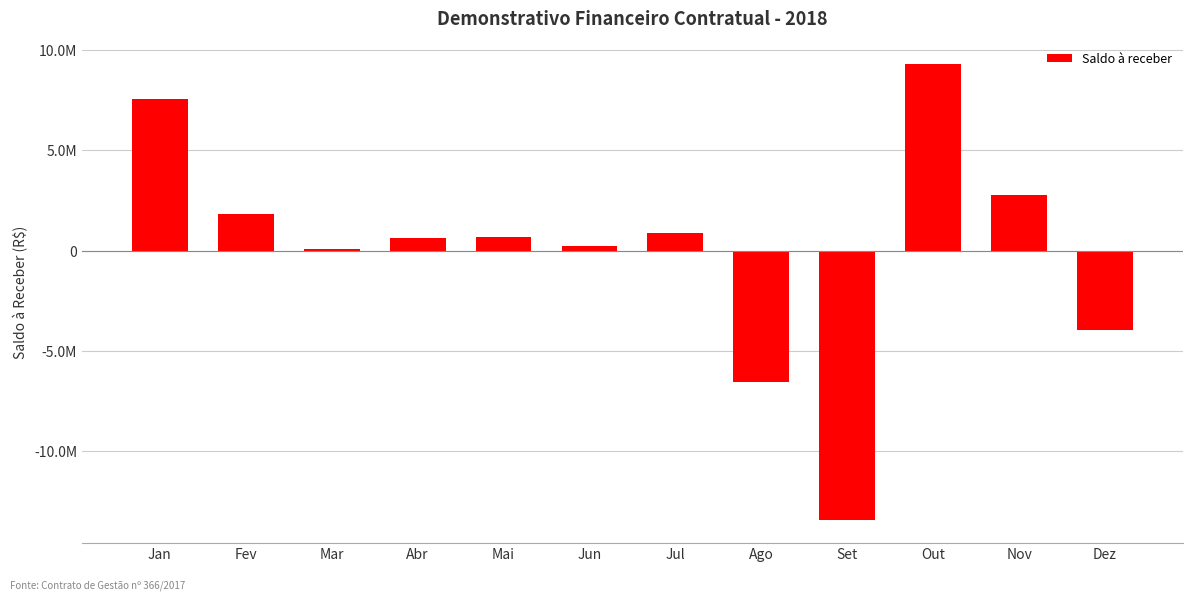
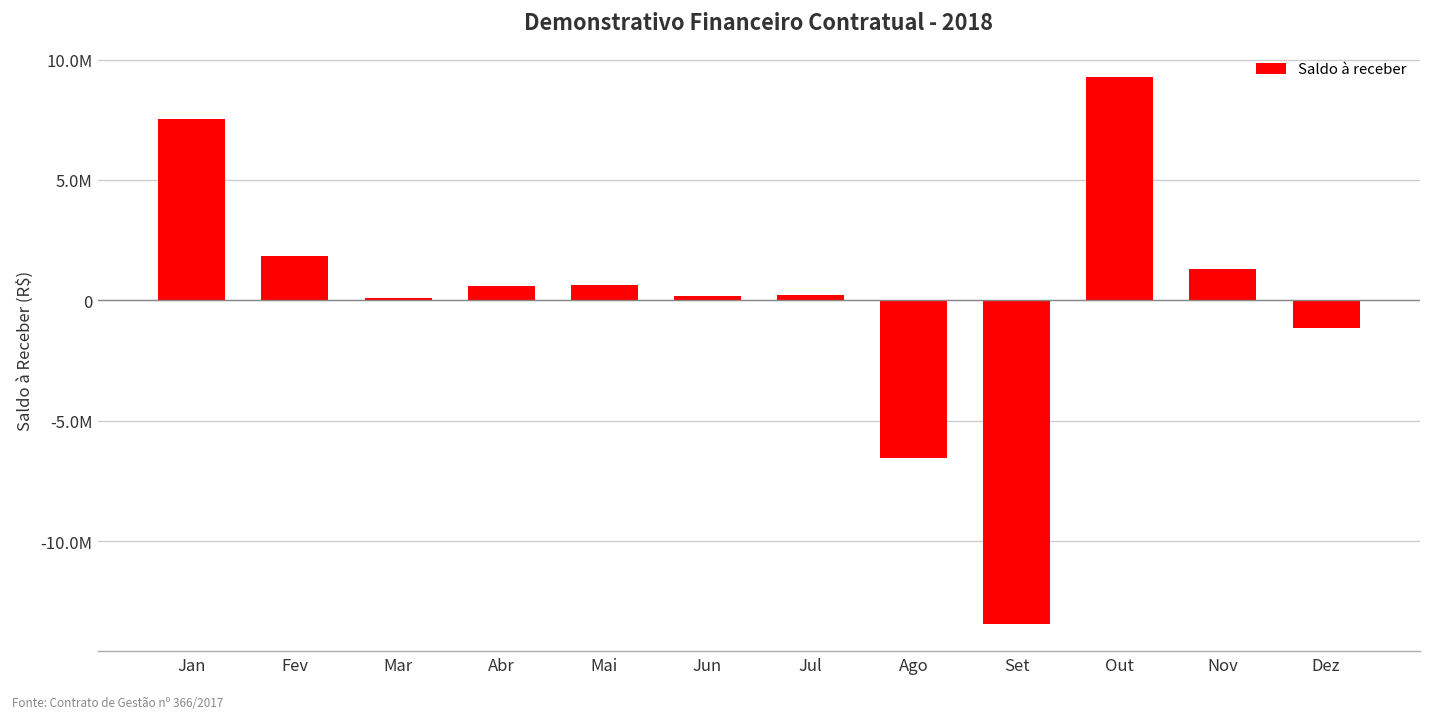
  {
    "Jan": 7500000,
    "Fev": 1800000,
    "Abr": 600000,
    "Mai": 700000,
    "Jun": 200000,
-   "Jul": 900000,
+   "Jul": 200000,
    "Ago": -6500000,
    "Set": -13400000,
    "Out": 9300000,
-   "Nov": 2800000,
-   "Dez": -4000000
+   "Nov": 1300000,
+   "Dez": -1100000
  }
